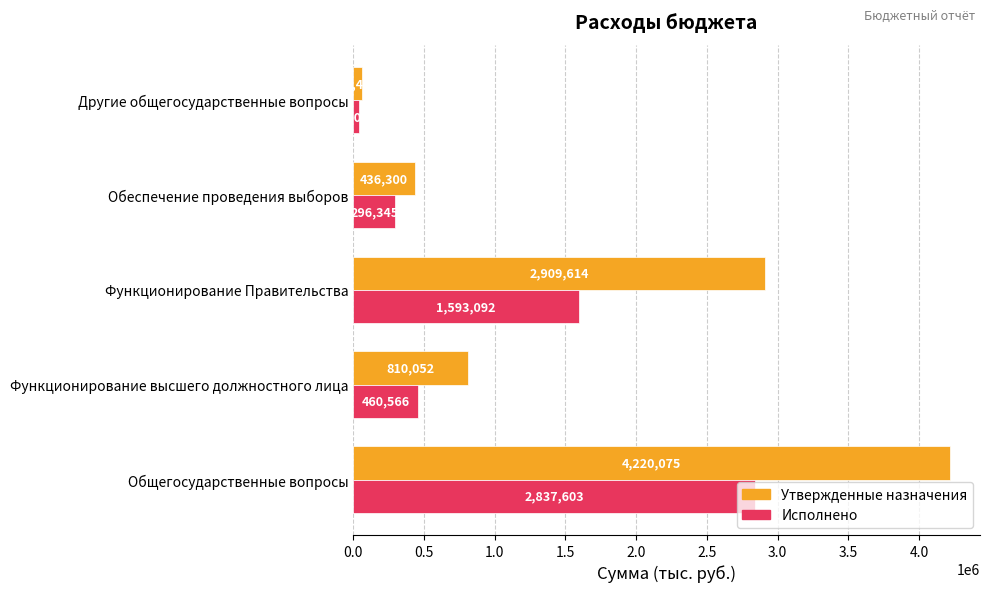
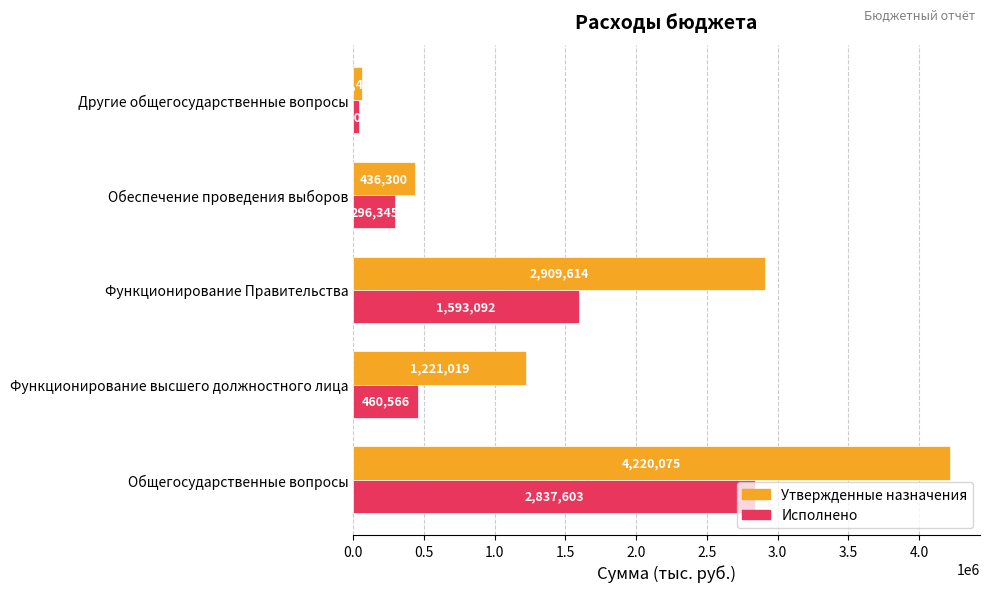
  {
    "Утвержденные назначения": {
      "Обеспечение проведения выборов": "436,300",
      "Функционирование Правительства": "2,909,614",
-     "Функционирование высшего должностного лица": "810,052",
+     "Функционирование высшего должностного лица": "1,221,019",
      "Общегосударственные вопросы": "4,220,075"
    },
    "Исполнено": {
      "Обеспечение проведения выборов": "296,345",
      "Функционирование Правительства": "1,593,092",
      "Функционирование высшего должностного лица": "460,566"
    }
  }
